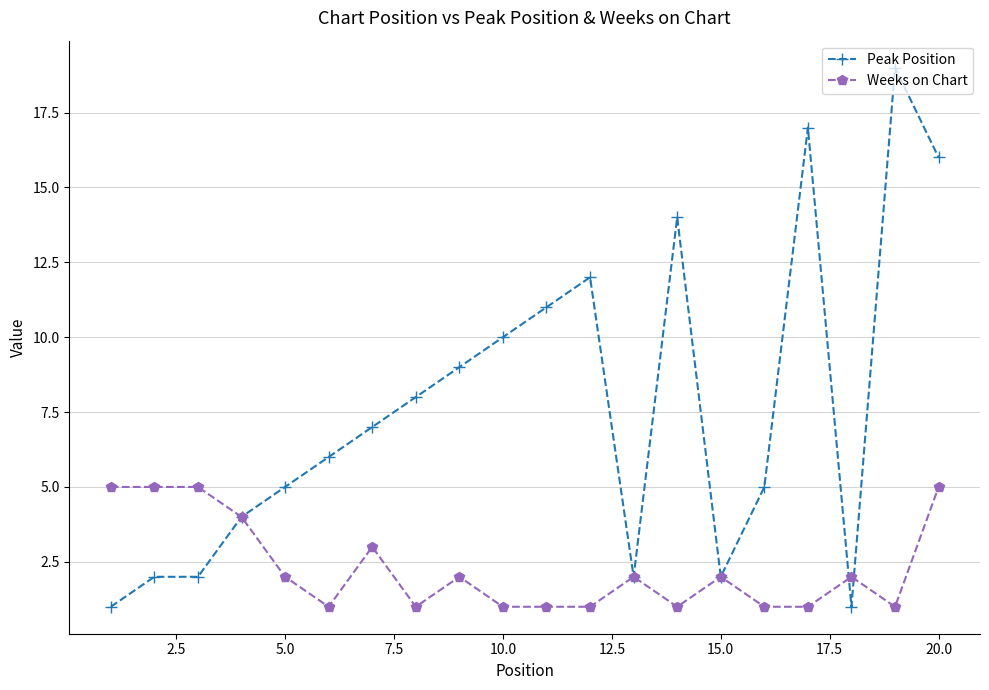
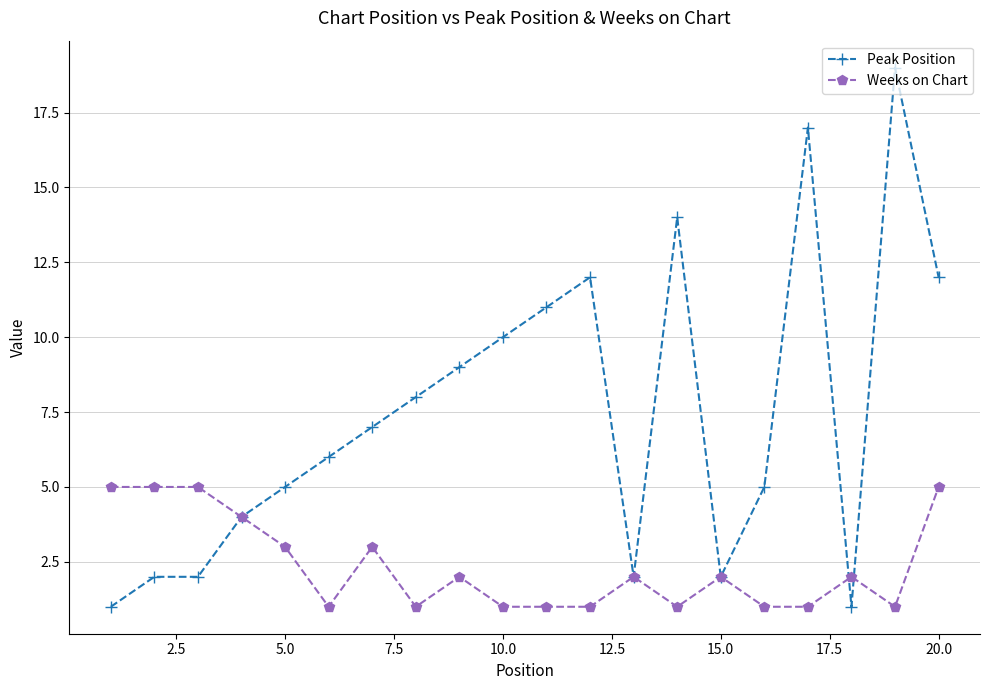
  {
    "Peak Position": {
      "5.0": 5,
      "10.0": 10,
-     "20.0": 16
+     "20.0": 12
    },
    "Weeks on Chart": {
-     "5.0": 2,
+     "5.0": 3,
      "10.0": 1,
      "20.0": 5
    }
  }
